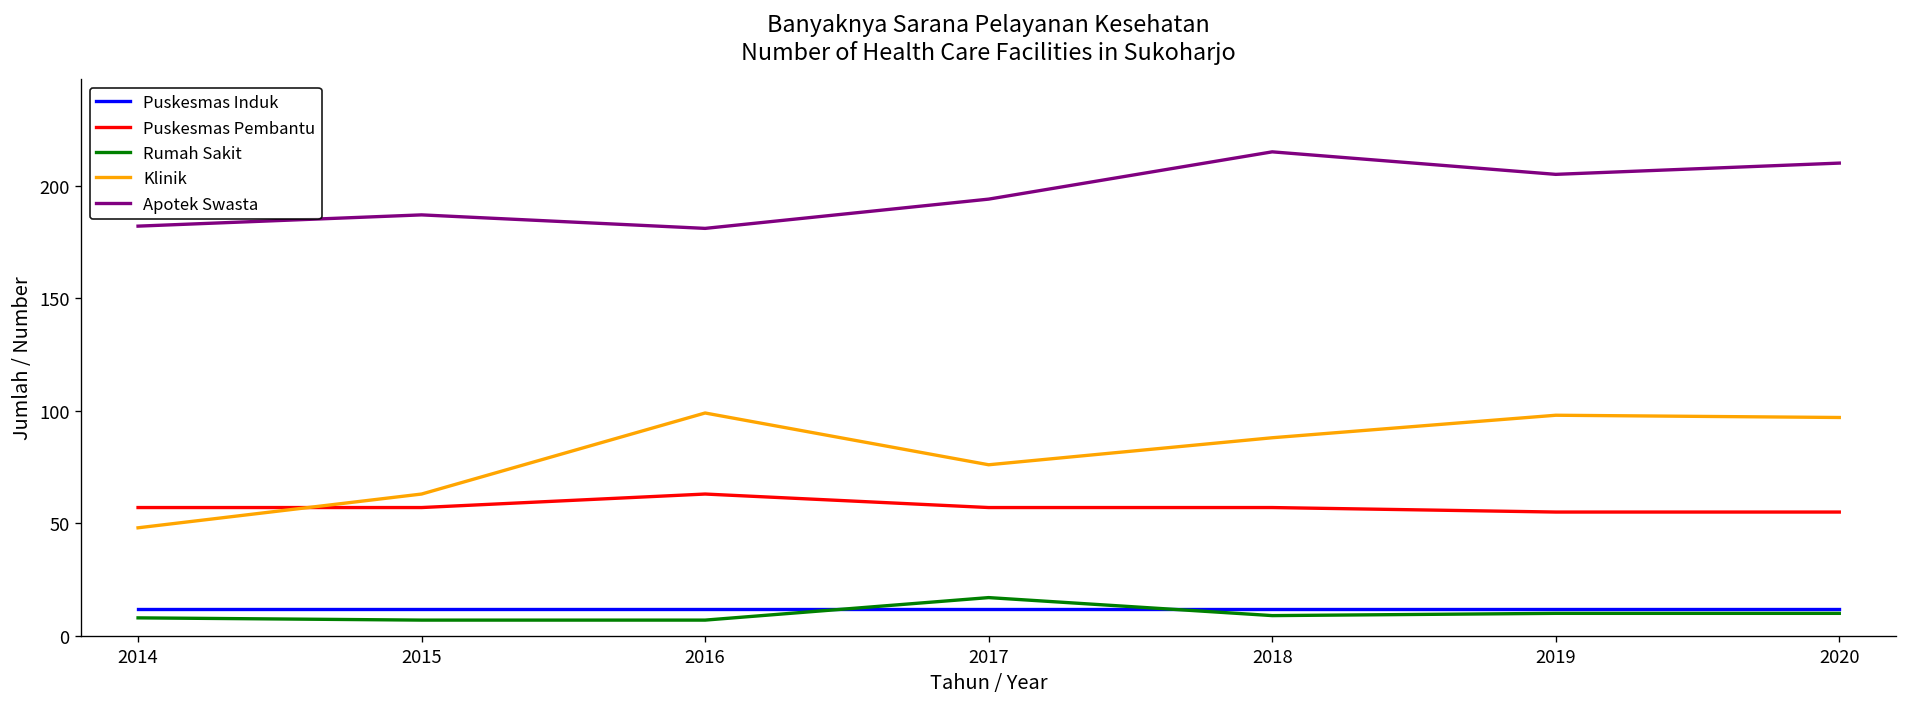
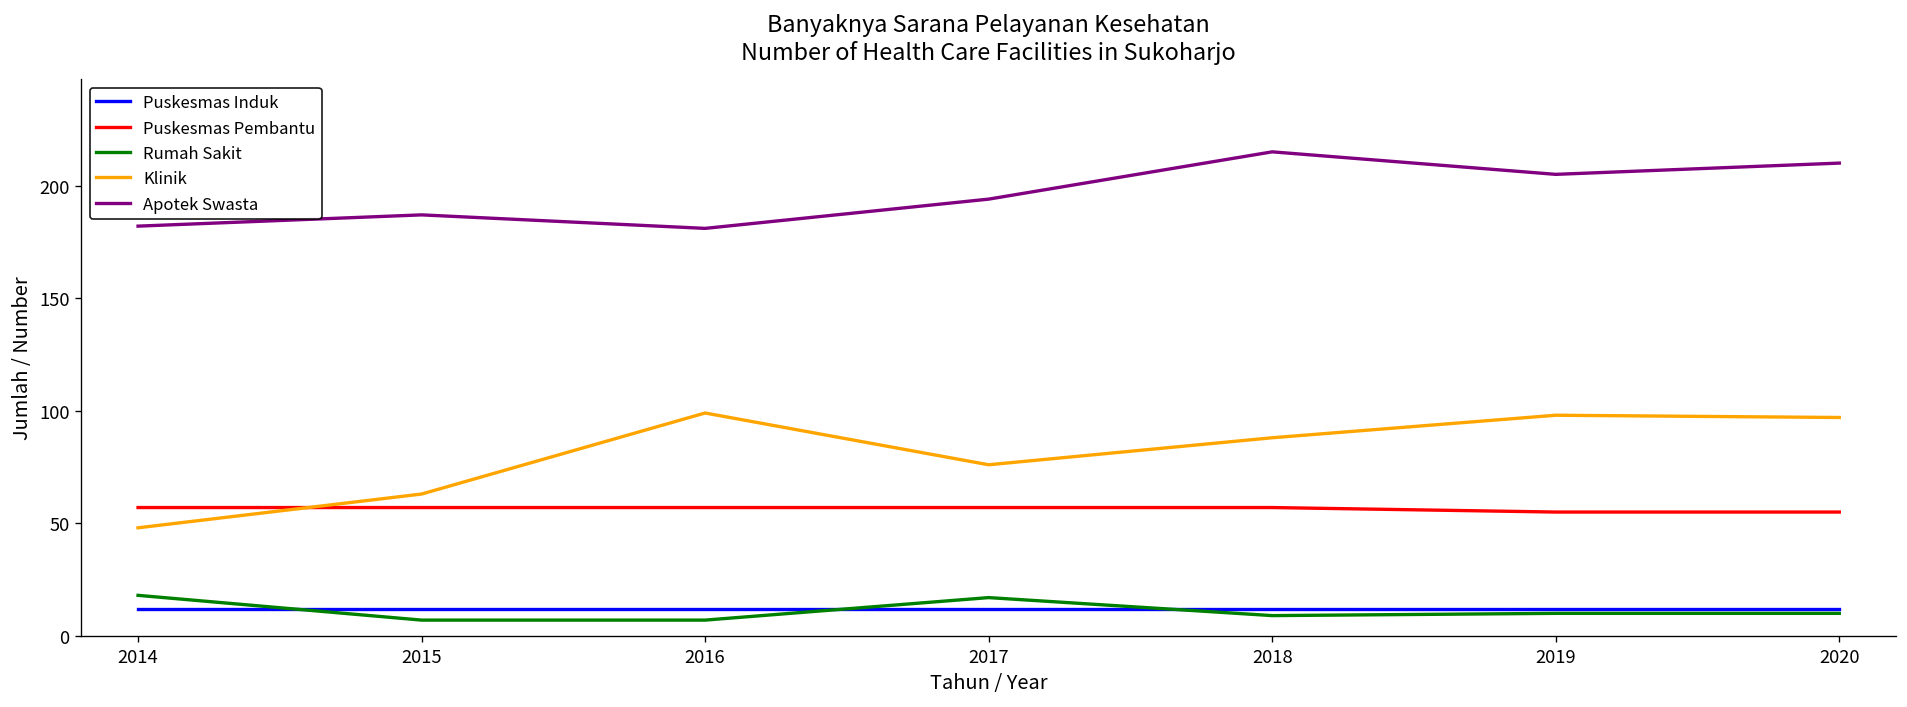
  {
    "Puskesmas Induk": {
      "2014": 12,
      "2015": 12,
      "2016": 12,
      "2017": 12,
      "2018": 12,
      "2019": 12,
      "2020": 12
    },
    "Puskesmas Pembantu": {
      "2014": 57,
      "2015": 57,
-     "2016": 63,
+     "2016": 57,
      "2017": 57,
      "2018": 57,
      "2019": 55,
      "2020": 55
    },
    "Rumah Sakit": {
-     "2014": 8,
+     "2014": 18,
      "2015": 7,
      "2016": 7,
      "2017": 17,
      "2018": 9,
      "2019": 10,
      "2020": 10
    },
    "Klinik": {
      "2014": 48,
      "2015": 63,
      "2016": 99,
      "2017": 76,
      "2018": 88,
      "2019": 98,
      "2020": 97
    },
    "Apotek Swasta": {
      "2014": 182,
      "2015": 187,
      "2016": 181,
      "2017": 194,
      "2018": 215,
      "2019": 205,
      "2020": 210
    }
  }
